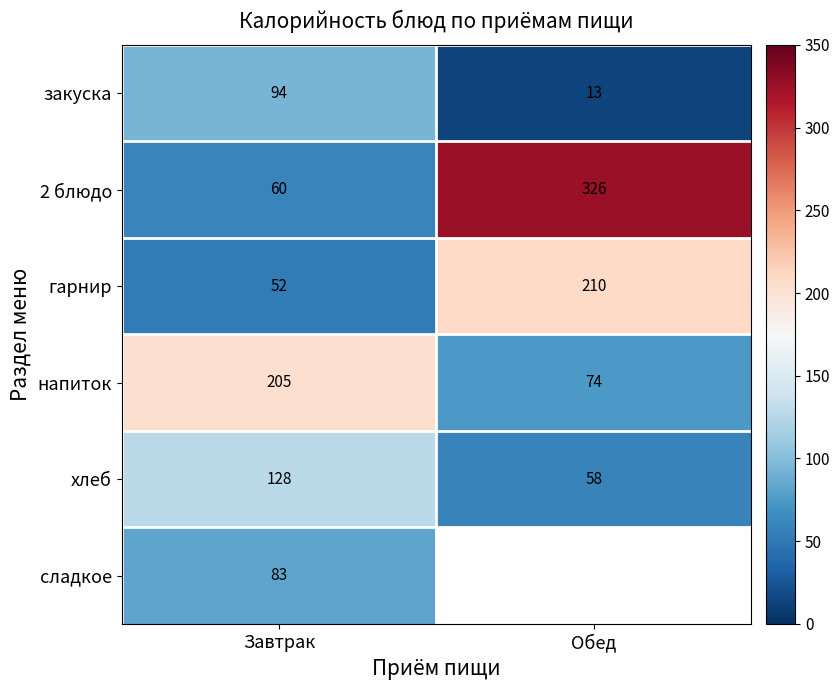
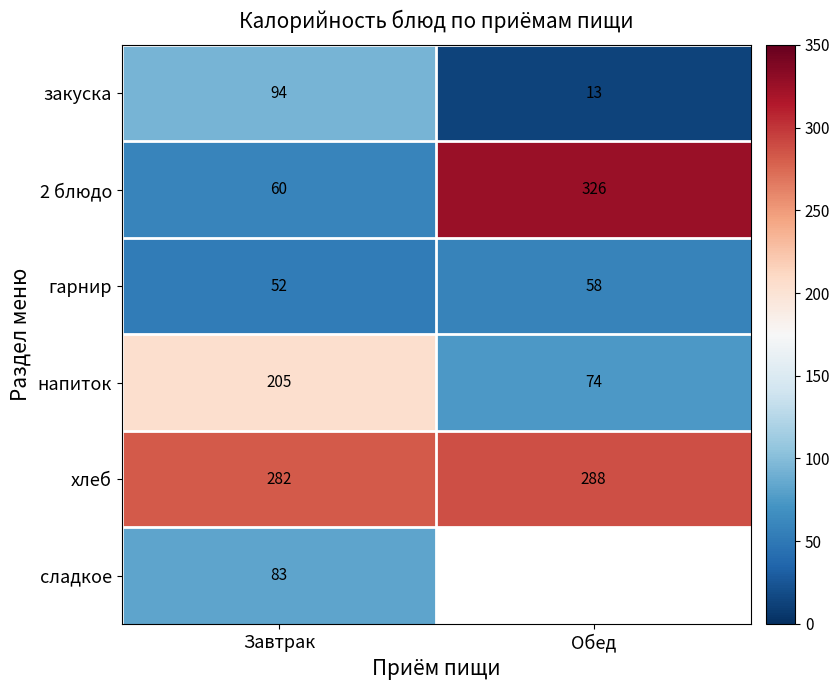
  {
    "закуска": {
      "Завтрак": 94,
      "Обед": 13
    },
    "2 блюдо": {
      "Завтрак": 60,
      "Обед": 326
    },
    "гарнир": {
      "Завтрак": 52,
-     "Обед": 210
+     "Обед": 58
    },
    "напиток": {
      "Завтрак": 205,
      "Обед": 74
    },
    "хлеб": {
-     "Завтрак": 128,
-     "Обед": 58
+     "Завтрак": 282,
+     "Обед": 288
    },
    "сладкое": {
      "Завтрак": 83
    }
  }
